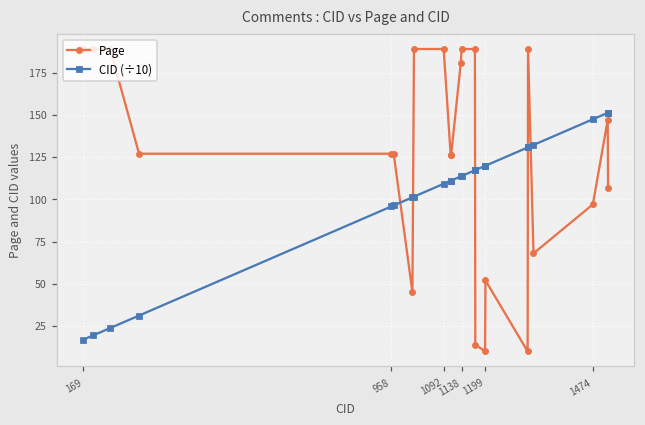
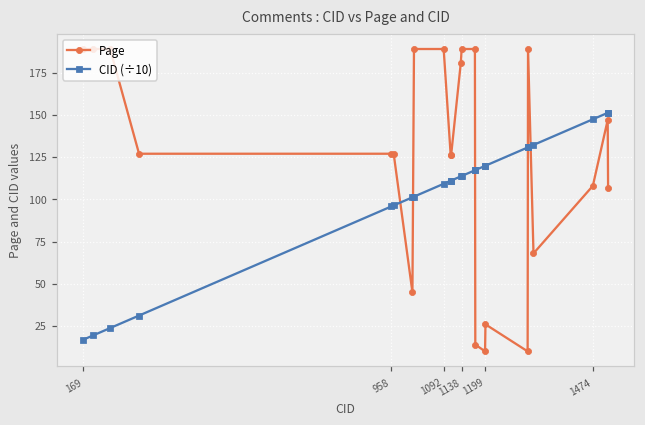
  {
    "Page": {
      "958": 127,
      "1092": 189,
      "1138": 189,
-     "1199": 52,
-     "1474": 97
+     "1199": 26,
+     "1474": 108
    },
    "CID (÷10)": {
      "169": 17,
      "958": 96,
      "1092": 109,
      "1138": 114,
      "1199": 120,
      "1474": 147
    }
  }
